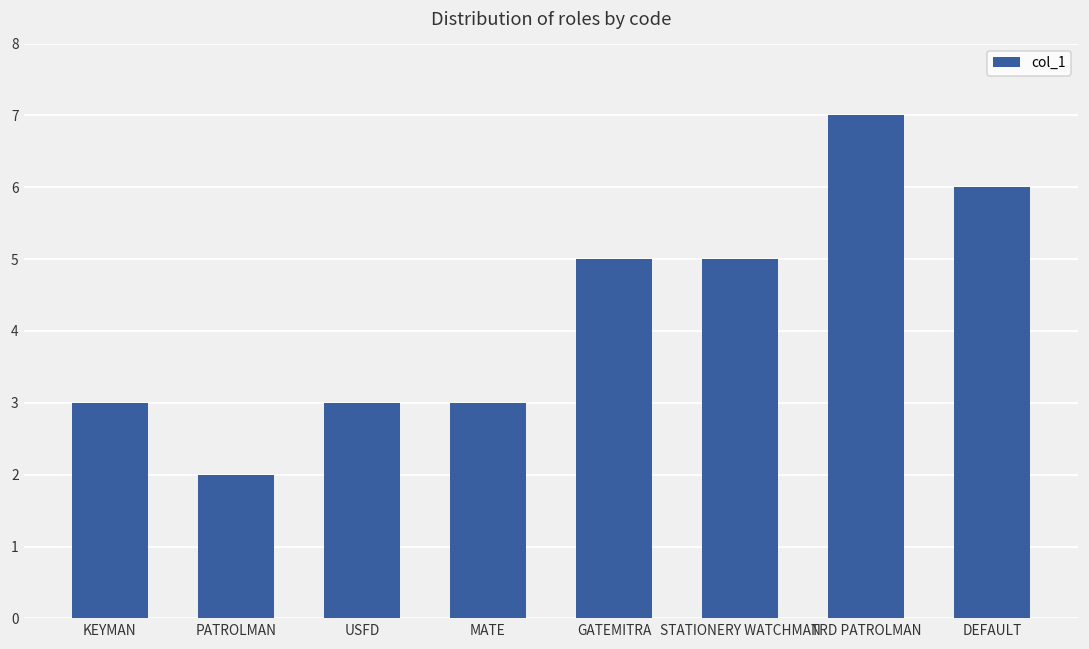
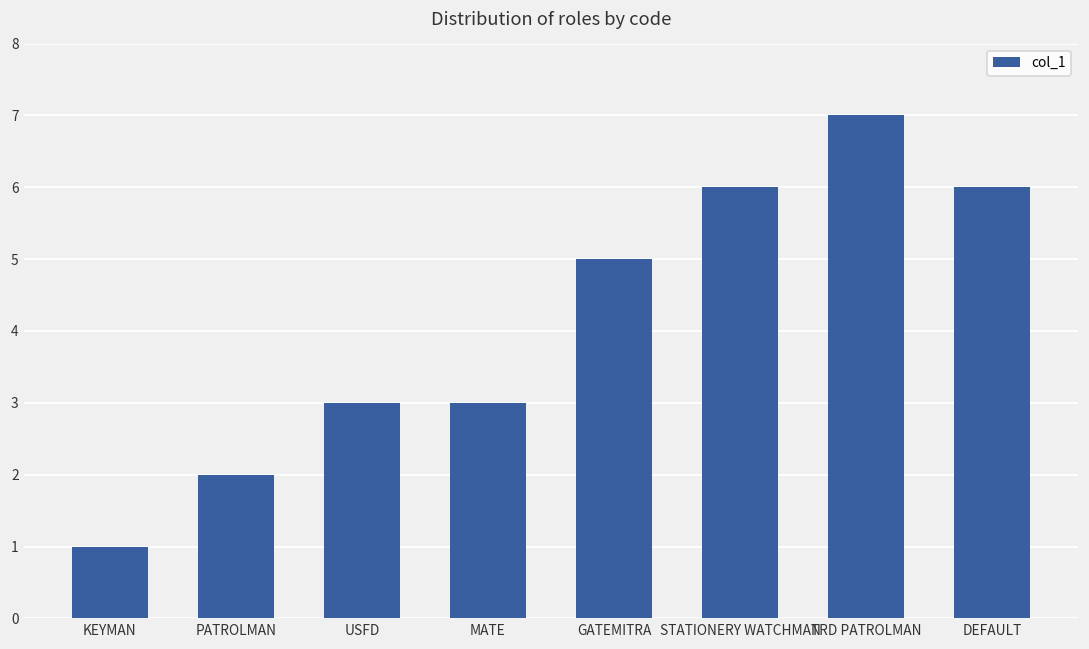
  {
-   "KEYMAN": 3,
+   "KEYMAN": 1,
    "PATROLMAN": 2,
    "USFD": 3,
    "MATE": 3,
    "GATEMITRA": 5,
-   "STATIONERY WATCHMAN": 5,
+   "STATIONERY WATCHMAN": 6,
    "TRD PATROLMAN": 7,
    "DEFAULT": 6
  }
